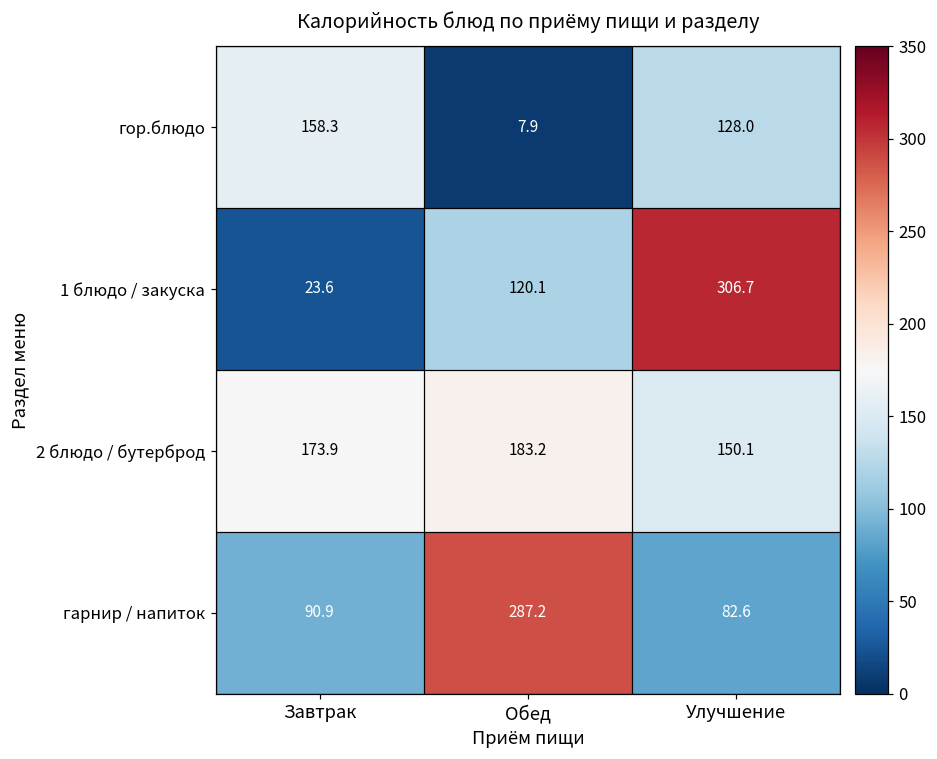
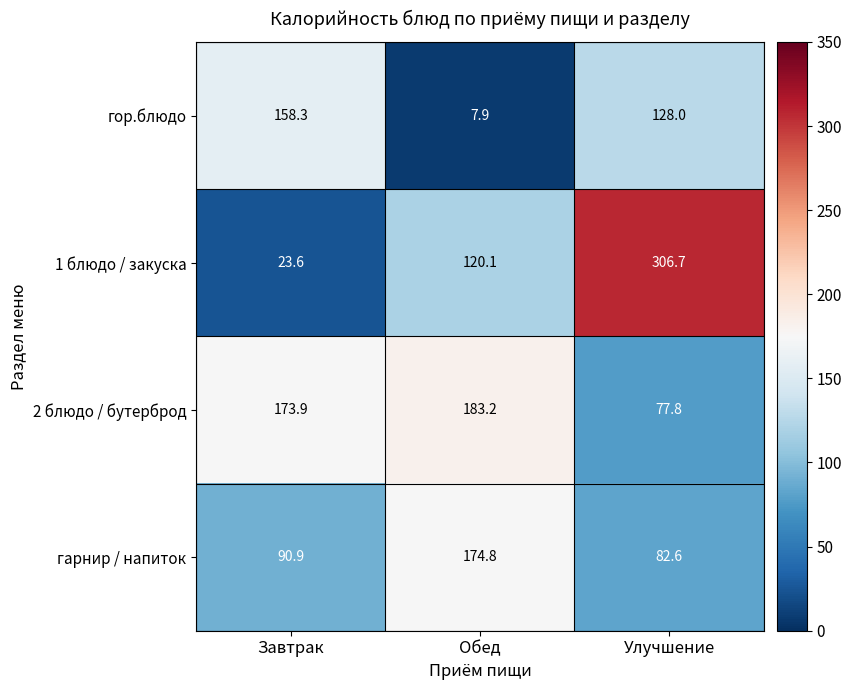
  {
    "гор.блюдо": {
      "Завтрак": 158.3,
      "Обед": 7.9,
      "Улучшение": 128.0
    },
    "1 блюдо / закуска": {
      "Завтрак": 23.6,
      "Обед": 120.1,
      "Улучшение": 306.7
    },
    "2 блюдо / бутерброд": {
      "Завтрак": 173.9,
      "Обед": 183.2,
-     "Улучшение": 150.1
+     "Улучшение": 77.8
    },
    "гарнир / напиток": {
      "Завтрак": 90.9,
-     "Обед": 287.2,
+     "Обед": 174.8,
      "Улучшение": 82.6
    }
  }
